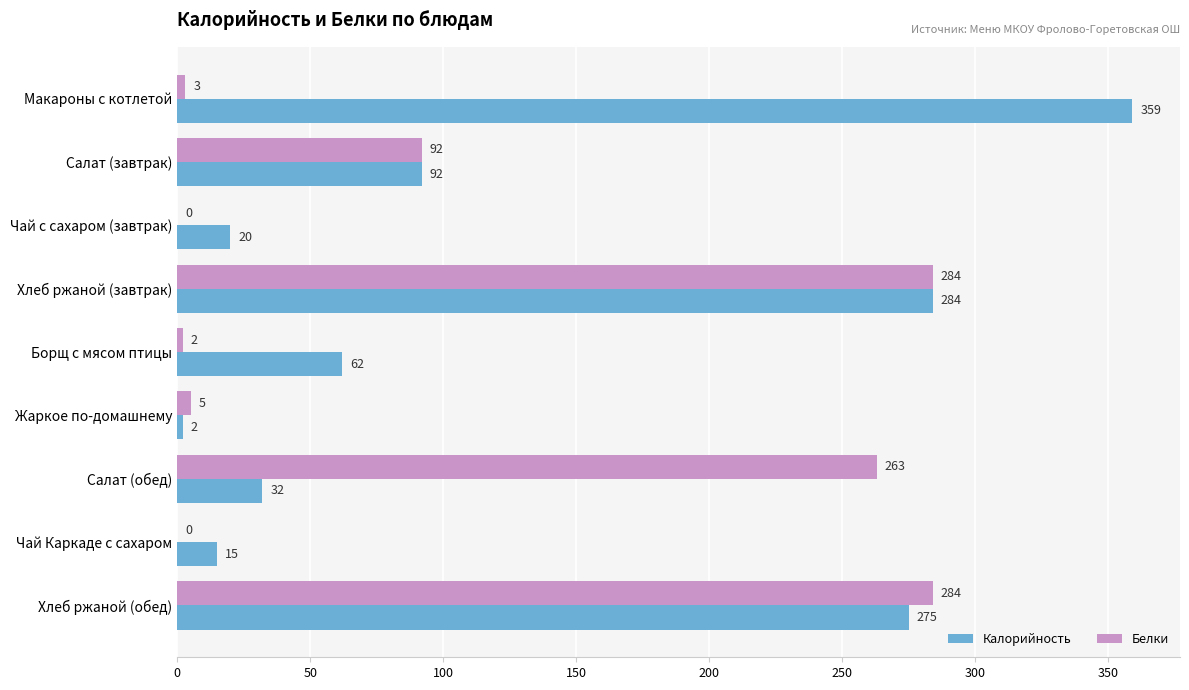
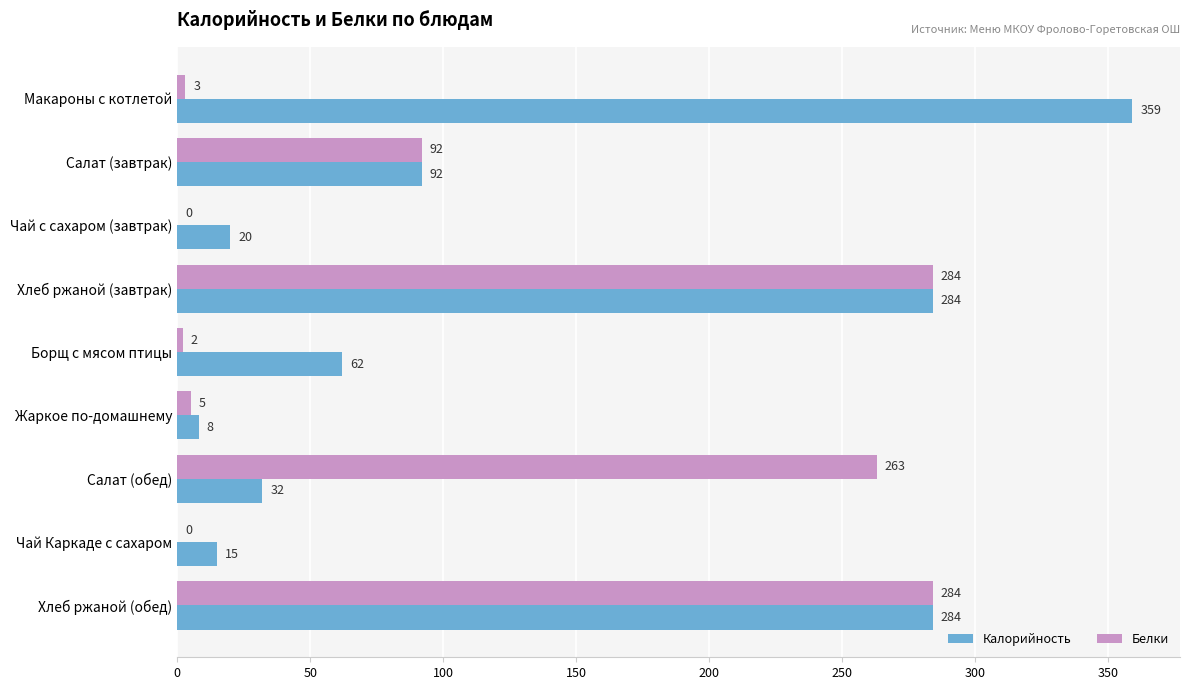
  {
    "Калорийность": {
      "Макароны с котлетой": 359,
      "Салат (завтрак)": 92,
      "Чай с сахаром (завтрак)": 20,
      "Хлеб ржаной (завтрак)": 284,
      "Борщ с мясом птицы": 62,
-     "Жаркое по-домашнему": 2,
+     "Жаркое по-домашнему": 8,
      "Салат (обед)": 32,
      "Чай Каркаде с сахаром": 15,
-     "Хлеб ржаной (обед)": 275
+     "Хлеб ржаной (обед)": 284
    },
    "Белки": {
      "Макароны с котлетой": 3,
      "Салат (завтрак)": 92,
      "Чай с сахаром (завтрак)": 0,
      "Хлеб ржаной (завтрак)": 284,
      "Борщ с мясом птицы": 2,
      "Жаркое по-домашнему": 5,
      "Салат (обед)": 263,
      "Чай Каркаде с сахаром": 0,
      "Хлеб ржаной (обед)": 284
    }
  }
